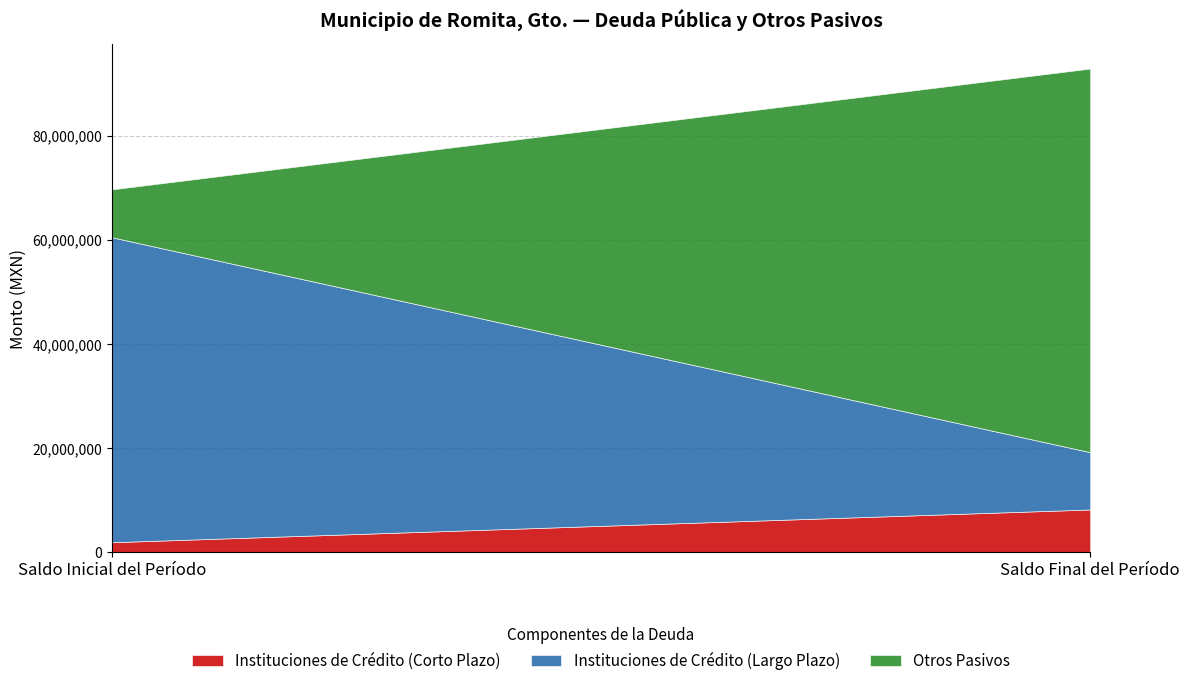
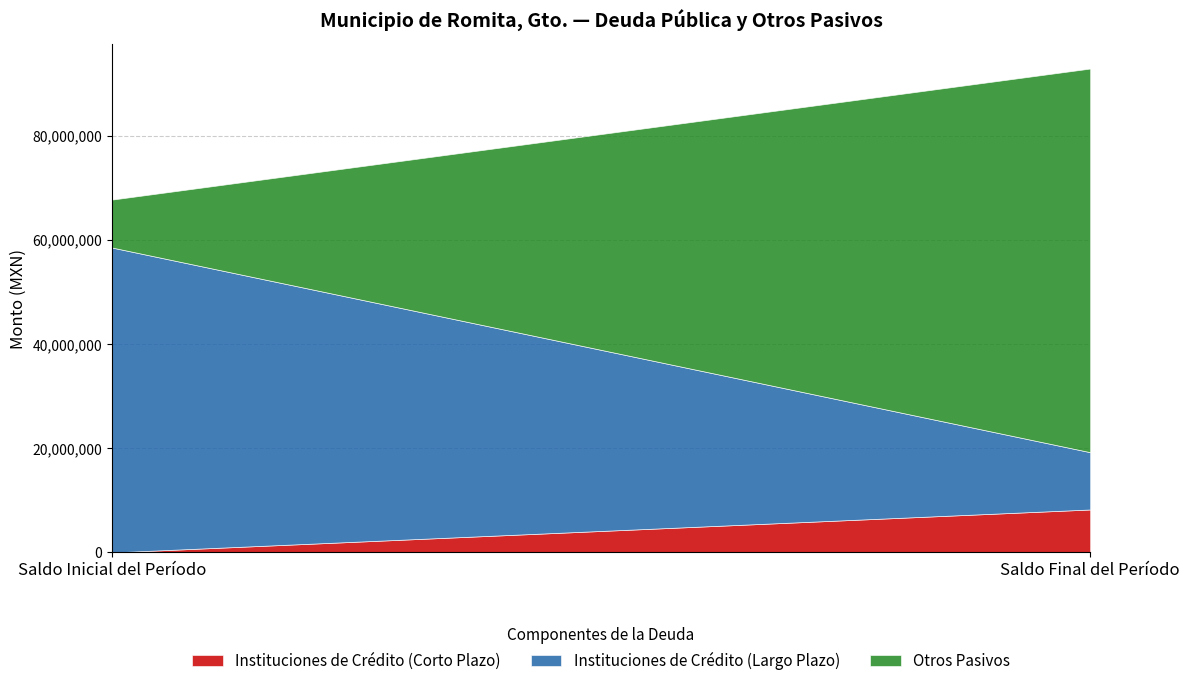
  {
    "Instituciones de Crédito (Corto Plazo)": {
-     "Saldo Inicial del Período": "2,000,000",
+     "Saldo Inicial del Período": "0",
      "Saldo Final del Período": "8,000,000"
    },
    "Instituciones de Crédito (Largo Plazo)": {
      "Saldo Inicial del Período": "59,000,000",
      "Saldo Final del Período": "11,000,000"
    },
    "Otros Pasivos": {
      "Saldo Inicial del Período": "9,000,000",
      "Saldo Final del Período": "74,000,000"
    }
  }
